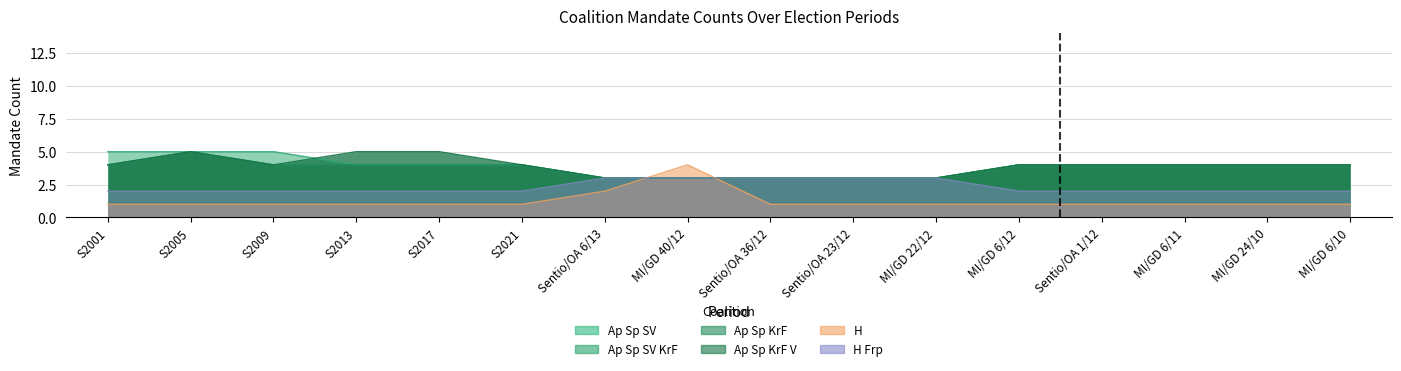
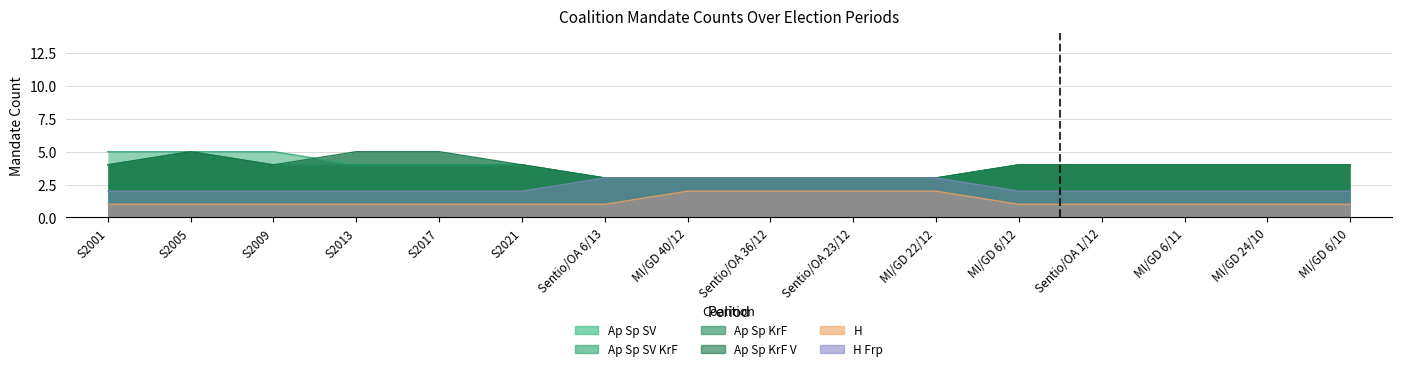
  {
    "H": {
      "S2001": 1,
      "S2005": 1,
      "S2009": 1,
      "S2013": 1,
      "S2017": 1,
      "S2021": 1,
-     "Sentio/OA 6/13": 2,
-     "MI/GD 40/12": 4,
-     "Sentio/OA 36/12": 1,
-     "Sentio/OA 23/12": 1,
-     "MI/GD 22/12": 1,
+     "Sentio/OA 6/13": 1,
+     "MI/GD 40/12": 2,
+     "Sentio/OA 36/12": 2,
+     "Sentio/OA 23/12": 2,
+     "MI/GD 22/12": 2,
      "MI/GD 6/12": 1,
      "Sentio/OA 1/12": 1,
      "MI/GD 6/11": 1,
      "MI/GD 24/10": 1,
      "MI/GD 6/10": 1
    },
    "H Frp": {
      "S2001": 2,
      "S2005": 2,
      "S2009": 2,
      "S2013": 2,
      "S2017": 2,
      "S2021": 2,
      "MI/GD 6/12": 2,
      "Sentio/OA 1/12": 2,
      "MI/GD 6/11": 2,
      "MI/GD 24/10": 2,
      "MI/GD 6/10": 2
    }
  }
